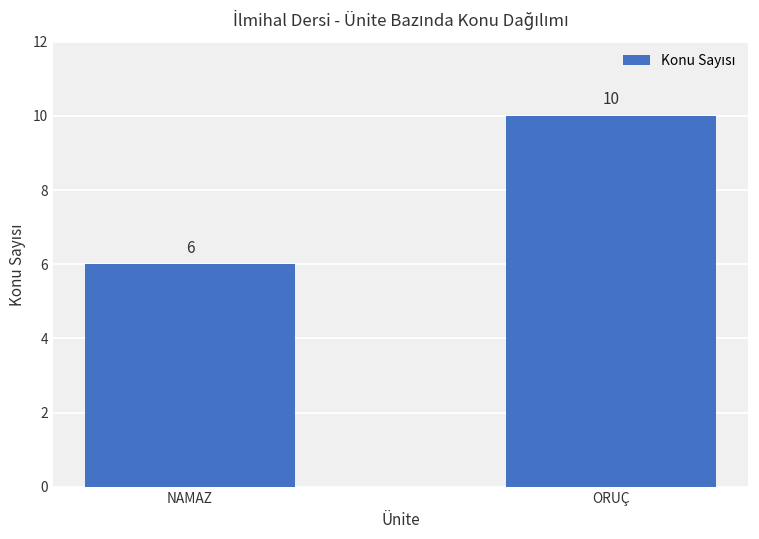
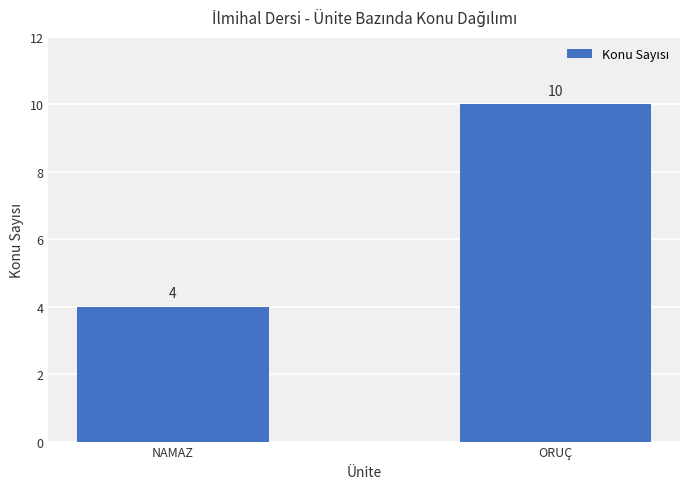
  {
-   "NAMAZ": 6,
+   "NAMAZ": 4,
    "ORUÇ": 10
  }
